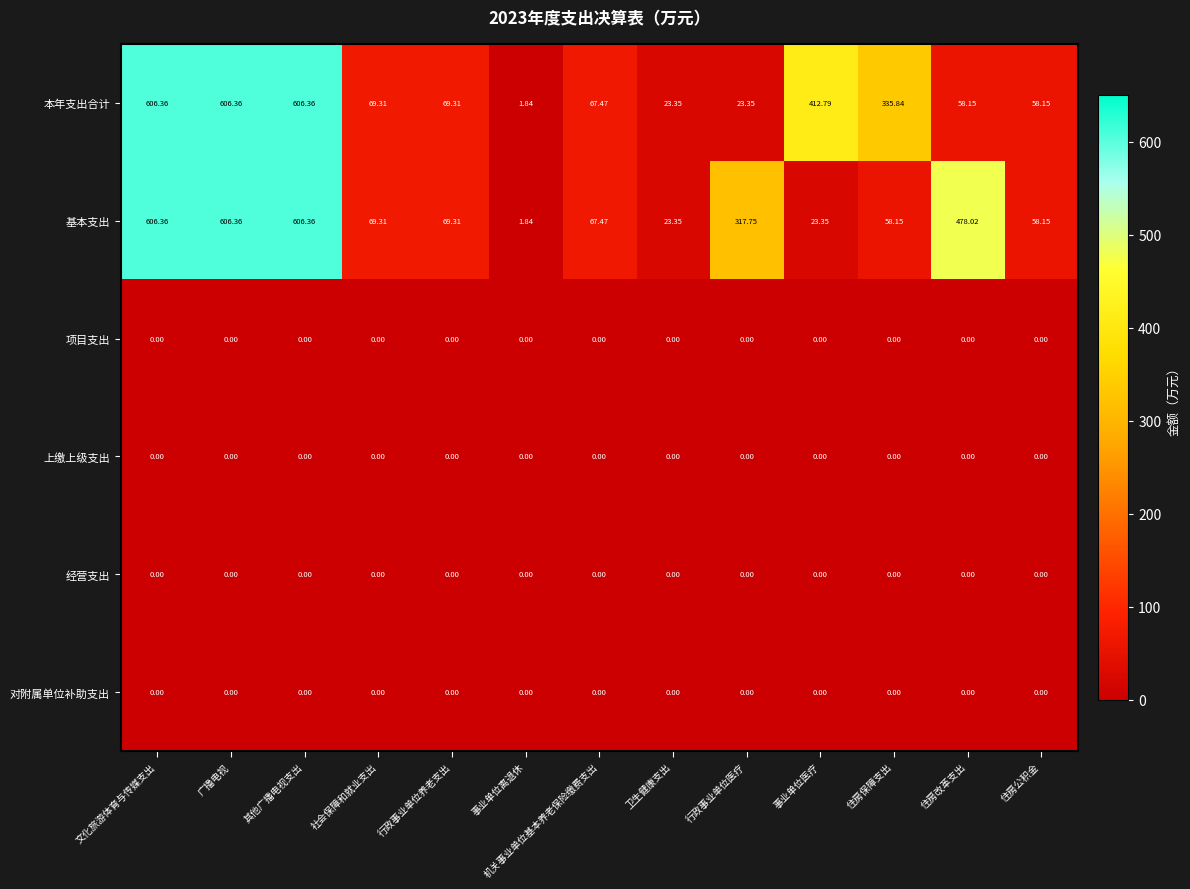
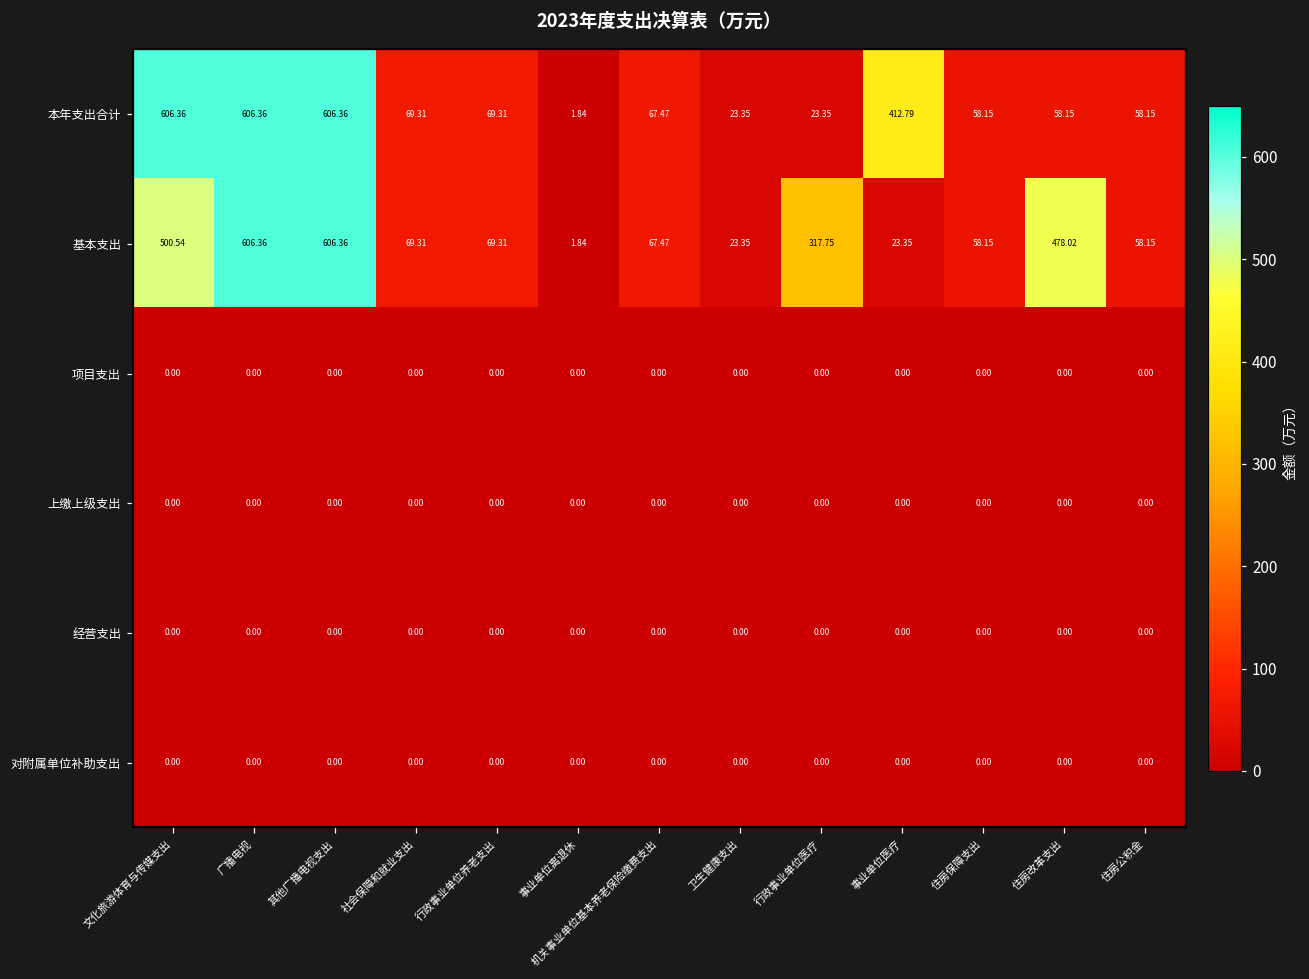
  {
    "本年支出合计": {
      "文化旅游体育与传媒支出": 606.36,
      "广播电视": 606.36,
      "其他广播电视支出": 606.36,
      "社会保障和就业支出": 69.31,
      "行政事业单位养老支出": 69.31,
      "事业单位离退休": 1.84,
      "机关事业单位基本养老保险缴费支出": 67.47,
      "卫生健康支出": 23.35,
      "行政事业单位医疗": 23.35,
      "事业单位医疗": 412.79,
-     "住房保障支出": 335.84,
+     "住房保障支出": 58.15,
      "住房改革支出": 58.15,
      "住房公积金": 58.15
    },
    "基本支出": {
-     "文化旅游体育与传媒支出": 606.36,
+     "文化旅游体育与传媒支出": 500.54,
      "广播电视": 606.36,
      "其他广播电视支出": 606.36,
      "社会保障和就业支出": 69.31,
      "行政事业单位养老支出": 69.31,
      "事业单位离退休": 1.84,
      "机关事业单位基本养老保险缴费支出": 67.47,
      "卫生健康支出": 23.35,
      "行政事业单位医疗": 317.75,
      "事业单位医疗": 23.35,
      "住房保障支出": 58.15,
      "住房改革支出": 478.02,
      "住房公积金": 58.15
    },
    "项目支出": {
      "文化旅游体育与传媒支出": 0.00,
      "广播电视": 0.00,
      "其他广播电视支出": 0.00,
      "社会保障和就业支出": 0.00,
      "行政事业单位养老支出": 0.00,
      "事业单位离退休": 0.00,
      "机关事业单位基本养老保险缴费支出": 0.00,
      "卫生健康支出": 0.00,
      "行政事业单位医疗": 0.00,
      "事业单位医疗": 0.00,
      "住房保障支出": 0.00,
      "住房改革支出": 0.00,
      "住房公积金": 0.00
    },
    "上缴上级支出": {
      "文化旅游体育与传媒支出": 0.00,
      "广播电视": 0.00,
      "其他广播电视支出": 0.00,
      "社会保障和就业支出": 0.00,
      "行政事业单位养老支出": 0.00,
      "事业单位离退休": 0.00,
      "机关事业单位基本养老保险缴费支出": 0.00,
      "卫生健康支出": 0.00,
      "行政事业单位医疗": 0.00,
      "事业单位医疗": 0.00,
      "住房保障支出": 0.00,
      "住房改革支出": 0.00,
      "住房公积金": 0.00
    },
    "经营支出": {
      "文化旅游体育与传媒支出": 0.00,
      "广播电视": 0.00,
      "其他广播电视支出": 0.00,
      "社会保障和就业支出": 0.00,
      "行政事业单位养老支出": 0.00,
      "事业单位离退休": 0.00,
      "机关事业单位基本养老保险缴费支出": 0.00,
      "卫生健康支出": 0.00,
      "行政事业单位医疗": 0.00,
      "事业单位医疗": 0.00,
      "住房保障支出": 0.00,
      "住房改革支出": 0.00,
      "住房公积金": 0.00
    },
    "对附属单位补助支出": {
      "文化旅游体育与传媒支出": 0.00,
      "广播电视": 0.00,
      "其他广播电视支出": 0.00,
      "社会保障和就业支出": 0.00,
      "行政事业单位养老支出": 0.00,
      "事业单位离退休": 0.00,
      "机关事业单位基本养老保险缴费支出": 0.00,
      "卫生健康支出": 0.00,
      "行政事业单位医疗": 0.00,
      "事业单位医疗": 0.00,
      "住房保障支出": 0.00,
      "住房改革支出": 0.00,
      "住房公积金": 0.00
    }
  }
